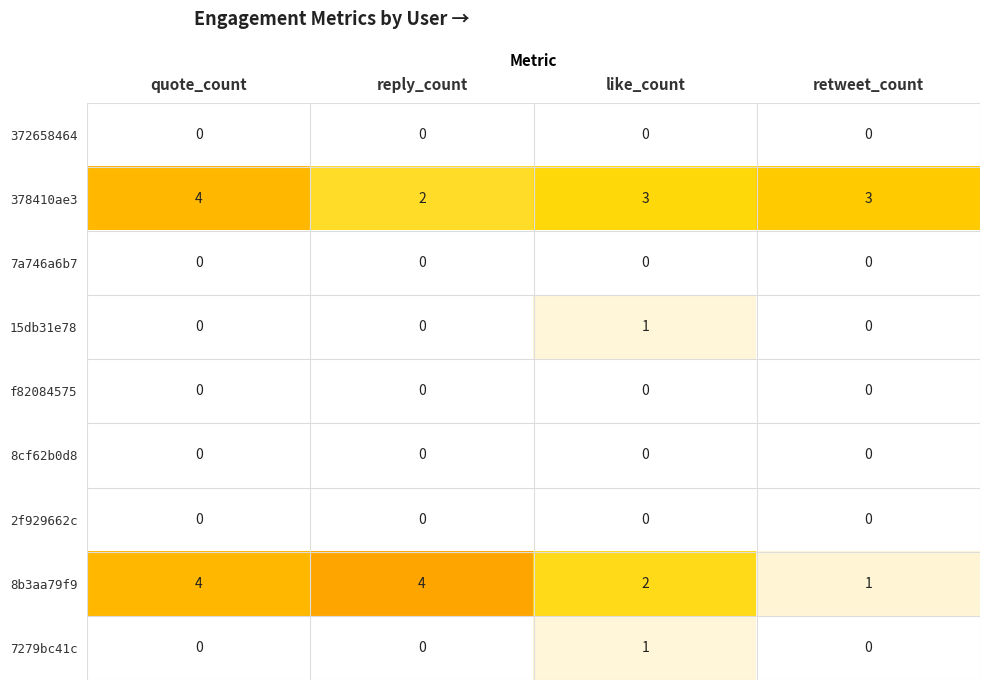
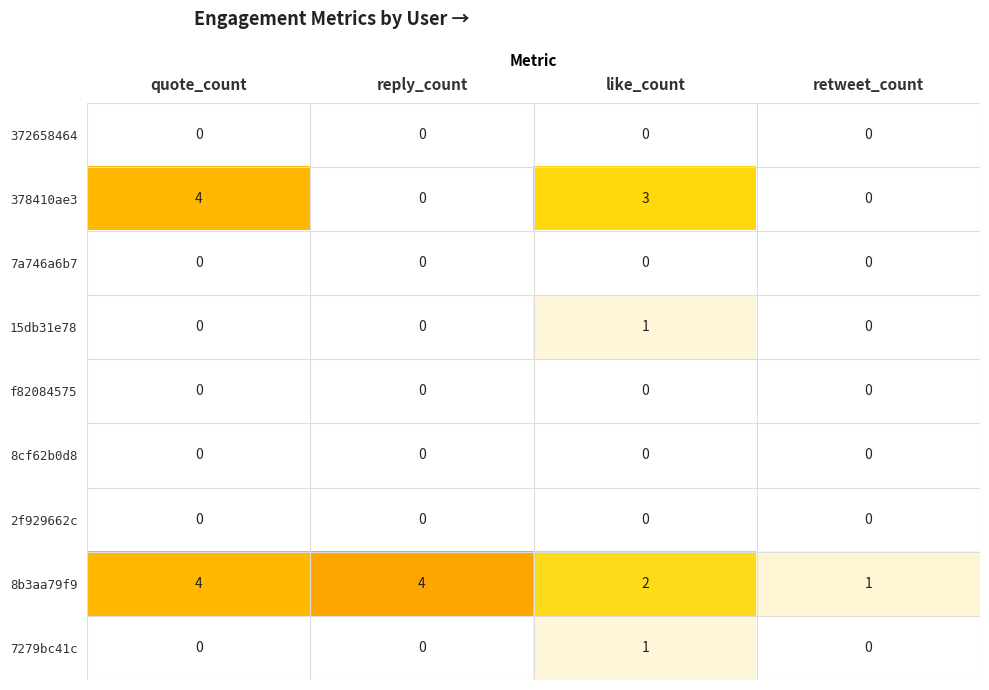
  {
    "372658464": {
      "quote_count": 0,
      "reply_count": 0,
      "like_count": 0,
      "retweet_count": 0
    },
    "378410ae3": {
      "quote_count": 4,
-     "reply_count": 2,
+     "reply_count": 0,
      "like_count": 3,
-     "retweet_count": 3
+     "retweet_count": 0
    },
    "7a746a6b7": {
      "quote_count": 0,
      "reply_count": 0,
      "like_count": 0,
      "retweet_count": 0
    },
    "15db31e78": {
      "quote_count": 0,
      "reply_count": 0,
      "like_count": 1,
      "retweet_count": 0
    },
    "f82084575": {
      "quote_count": 0,
      "reply_count": 0,
      "like_count": 0,
      "retweet_count": 0
    },
    "8cf62b0d8": {
      "quote_count": 0,
      "reply_count": 0,
      "like_count": 0,
      "retweet_count": 0
    },
    "2f929662c": {
      "quote_count": 0,
      "reply_count": 0,
      "like_count": 0,
      "retweet_count": 0
    },
    "8b3aa79f9": {
      "quote_count": 4,
      "reply_count": 4,
      "like_count": 2,
      "retweet_count": 1
    },
    "7279bc41c": {
      "quote_count": 0,
      "reply_count": 0,
      "like_count": 1,
      "retweet_count": 0
    }
  }
